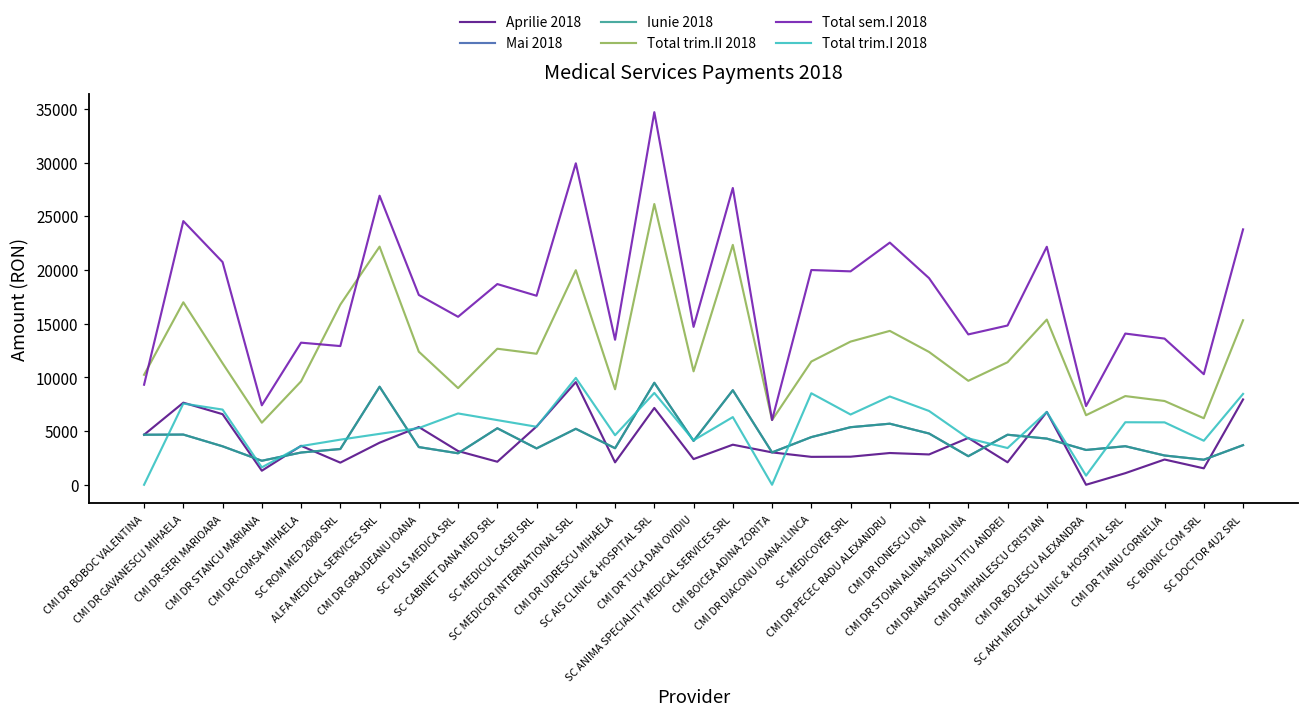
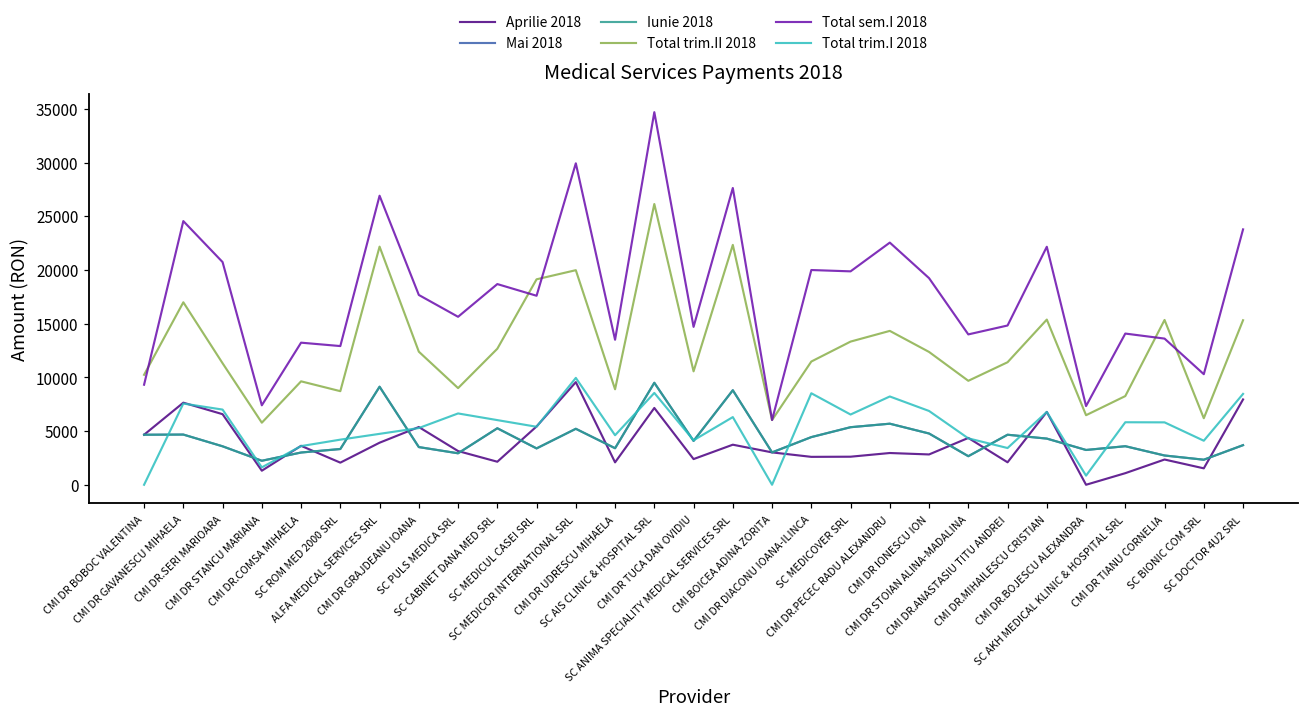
  {
    "Total trim.II 2018": {
      "CMI DR BOBOC VALENTINA": 10000,
      "CMI DR GAVANESCU MIHAELA": 17000,
      "CMI DR.SERI MARIOARA": 11000,
      "CMI DR STANCU MARIANA": 6000,
      "CMI DR.COMSA MIHAELA": 10000,
-     "SC ROM MED 2000 SRL": 17000,
+     "SC ROM MED 2000 SRL": 9000,
      "ALFA MEDICAL SERVICES SRL": 22000,
      "CMI DR GRAJDEANU IOANA": 12000,
      "SC PULS MEDICA SRL": 9000,
      "SC CABINET DANA MED SRL": 13000,
-     "SC MEDICUL CASEI SRL": 12000,
+     "SC MEDICUL CASEI SRL": 19000,
      "SC MEDICOR INTERNATIONAL SRL": 20000,
      "CMI DR UDRESCU MIHAELA": 9000,
      "SC AIS CLINIC & HOSPITAL SRL": 26000,
      "CMI DR TUCA DAN OVIDIU": 11000,
      "SC ANIMA SPECIALITY MEDICAL SERVICES SRL": 22000,
      "CMI DR DIACONU IOANA-ILINCA": 11000,
      "SC MEDICOVER SRL": 13000,
      "CMI DR.PECEC RADU ALEXANDRU": 14000,
      "CMI DR IONESCU ION": 12000,
      "CMI DR STOIAN ALINA-MADALINA": 10000,
      "CMI DR.ANASTASIU TITU ANDREI": 11000,
      "CMI DR.MIHAILESCU CRISTIAN": 15000,
      "CMI DR.BOJESCU ALEXANDRA": 6000,
      "SC AKH MEDICAL KLINIC & HOSPITAL SRL": 8000,
-     "CMI DR TIANU CORNELIA": 8000,
+     "CMI DR TIANU CORNELIA": 15000,
      "SC BIONIC COM SRL": 6000,
      "SC DOCTOR 4U2 SRL": 15000
    }
  }
